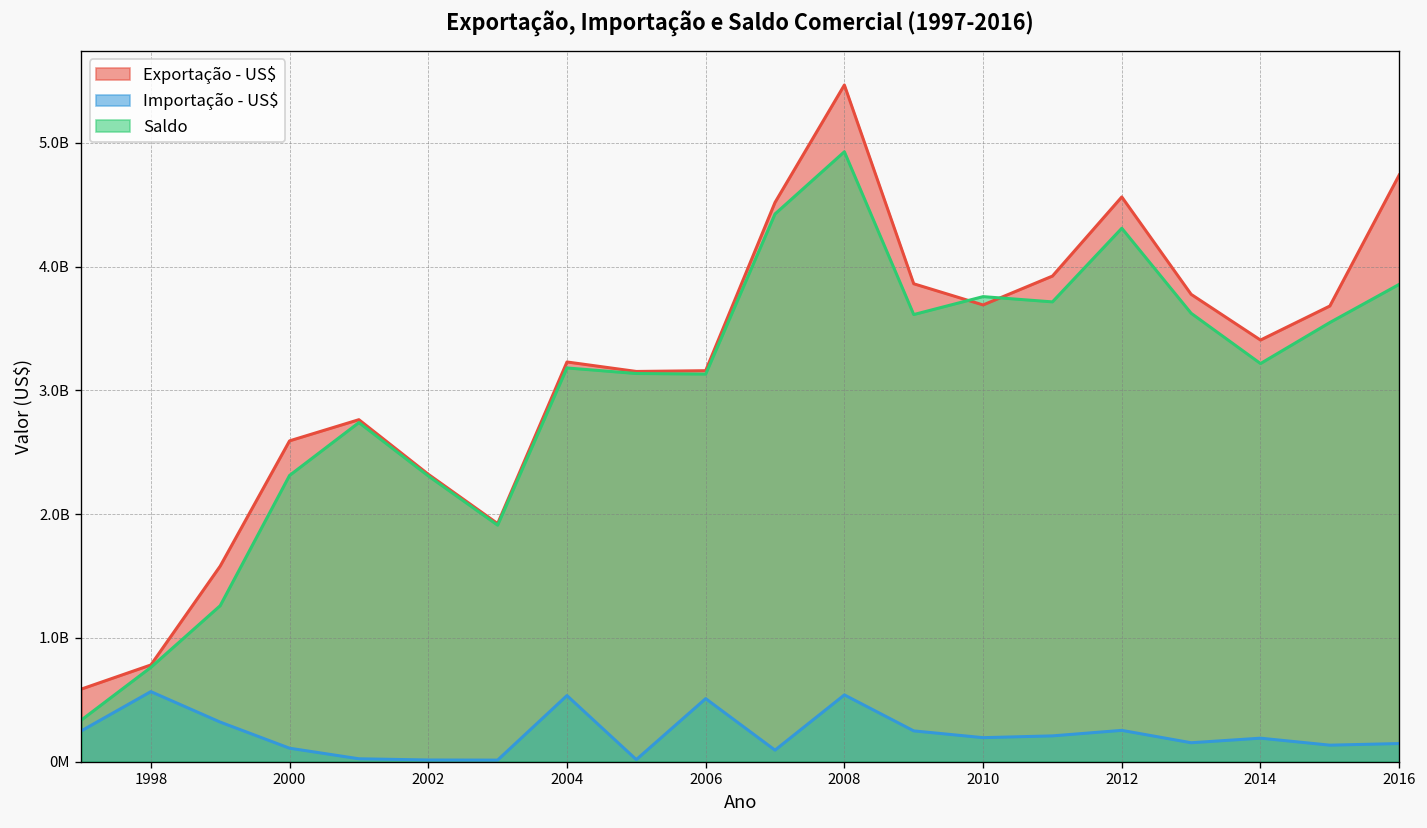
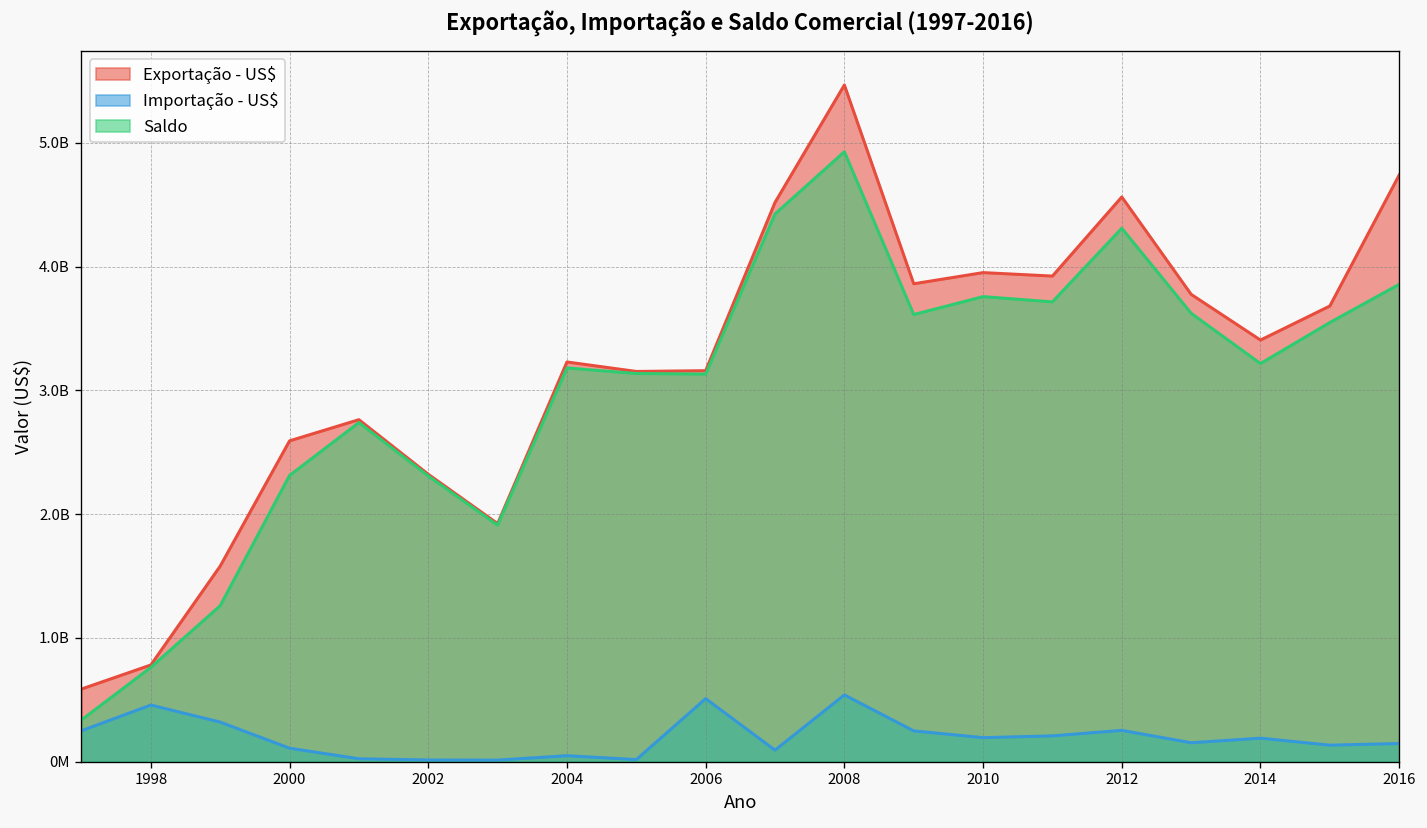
  {
    "Exportação - US$": {
      "2000": 2590000000,
      "2004": 3230000000,
      "2006": 3160000000,
      "2008": 5470000000,
-     "2010": 3690000000,
+     "2010": 3950000000,
      "2012": 4560000000,
      "2014": 3410000000,
      "2016": 4740000000
    },
    "Importação - US$": {
-     "1998": 570000000,
+     "1998": 460000000,
      "2000": 110000000,
      "2002": 10000000,
-     "2004": 530000000,
+     "2004": 50000000,
      "2006": 510000000,
      "2008": 540000000,
      "2010": 190000000,
      "2012": 250000000,
      "2014": 190000000,
      "2016": 150000000
    },
    "Saldo": {
      "2000": 2310000000,
      "2004": 3180000000,
      "2006": 3130000000,
      "2008": 4930000000,
      "2010": 3760000000,
      "2012": 4310000000,
      "2014": 3220000000,
      "2016": 3860000000
    }
  }
